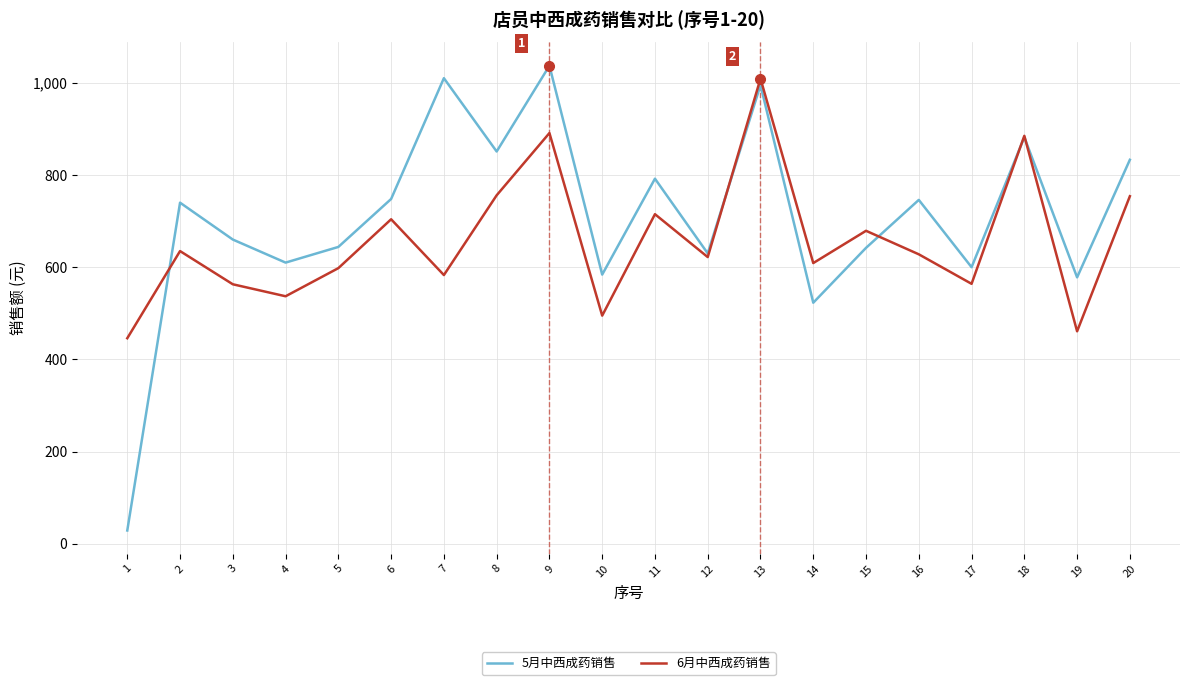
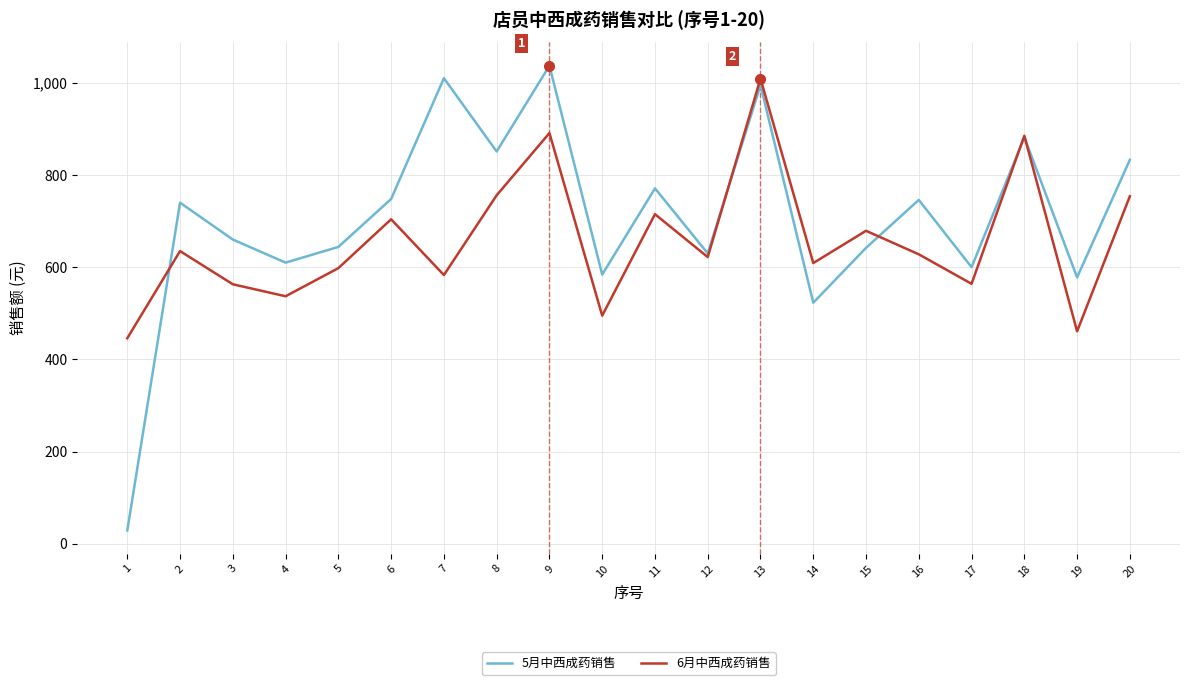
  {
    "5月中西成药销售": {
      "1": "30",
      "2": "740",
      "3": "660",
      "4": "610",
      "5": "640",
      "6": "750",
      "7": "1,010",
      "8": "850",
      "10": "580",
-     "11": "790",
+     "11": "770",
      "12": "630",
      "13": "1,000",
      "14": "520",
      "15": "640",
      "16": "750",
      "17": "600",
      "19": "580",
      "20": "830"
    }
  }
